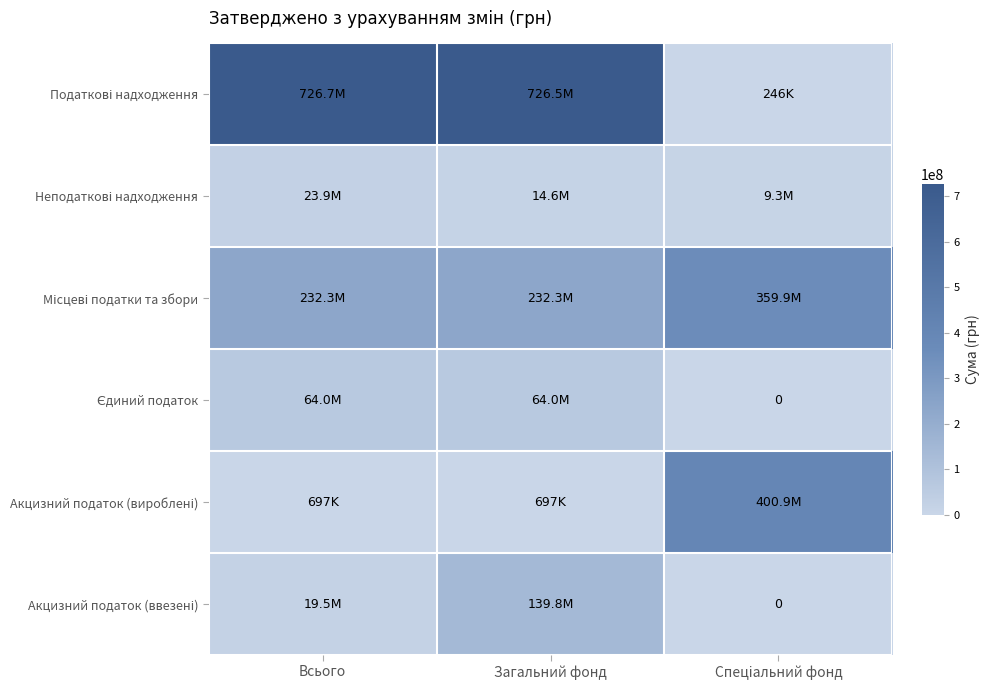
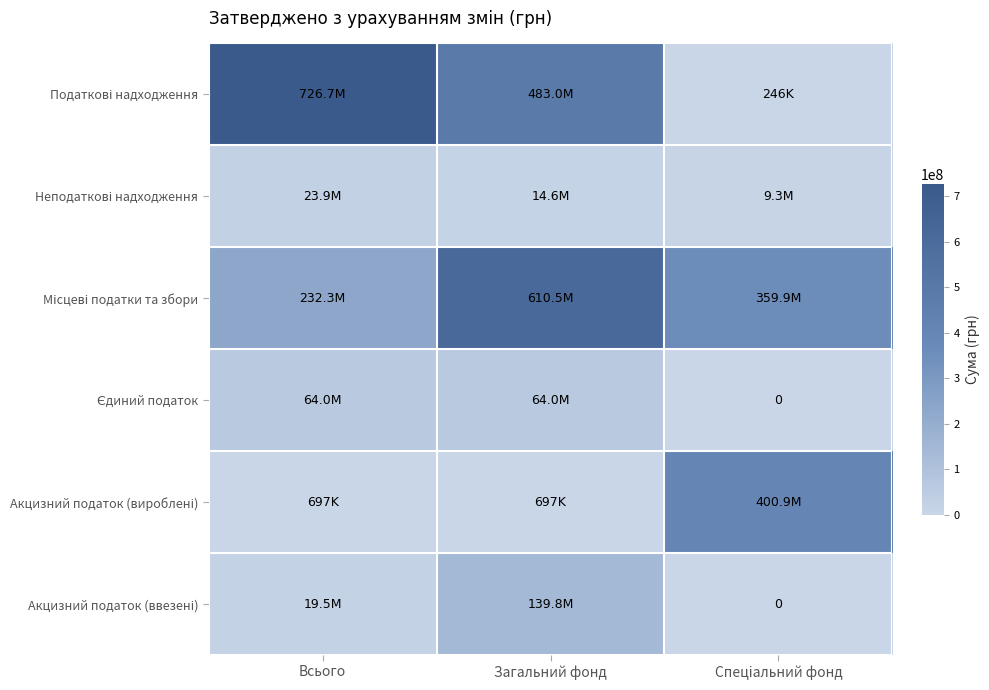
  {
    "Податкові надходження": {
      "Всього": "726.7M",
-     "Загальний фонд": "726.5M",
+     "Загальний фонд": "483.0M",
      "Спеціальний фонд": "246K"
    },
    "Неподаткові надходження": {
      "Всього": "23.9M",
      "Загальний фонд": "14.6M",
      "Спеціальний фонд": "9.3M"
    },
    "Місцеві податки та збори": {
      "Всього": "232.3M",
-     "Загальний фонд": "232.3M",
+     "Загальний фонд": "610.5M",
      "Спеціальний фонд": "359.9M"
    },
    "Єдиний податок": {
      "Всього": "64.0M",
      "Загальний фонд": "64.0M",
      "Спеціальний фонд": "0"
    },
    "Акцизний податок (вироблені)": {
      "Всього": "697K",
      "Загальний фонд": "697K",
      "Спеціальний фонд": "400.9M"
    },
    "Акцизний податок (ввезені)": {
      "Всього": "19.5M",
      "Загальний фонд": "139.8M",
      "Спеціальний фонд": "0"
    }
  }
